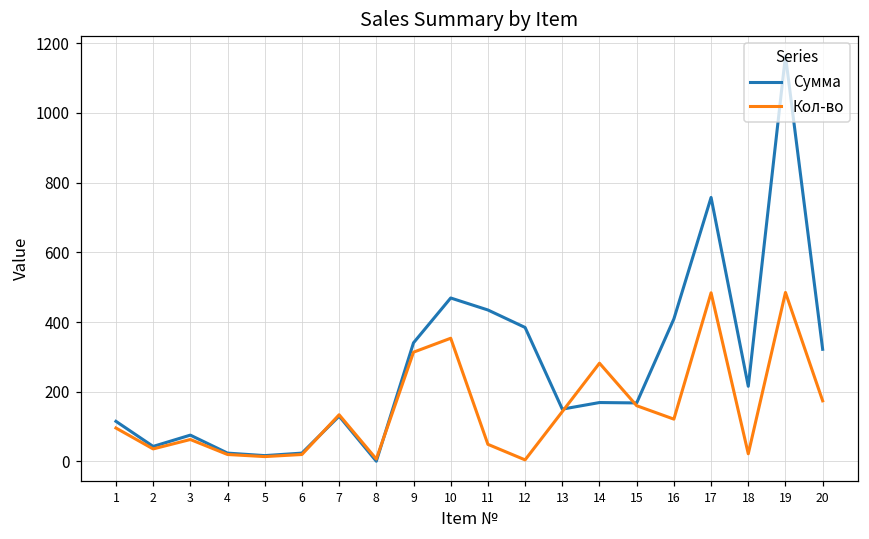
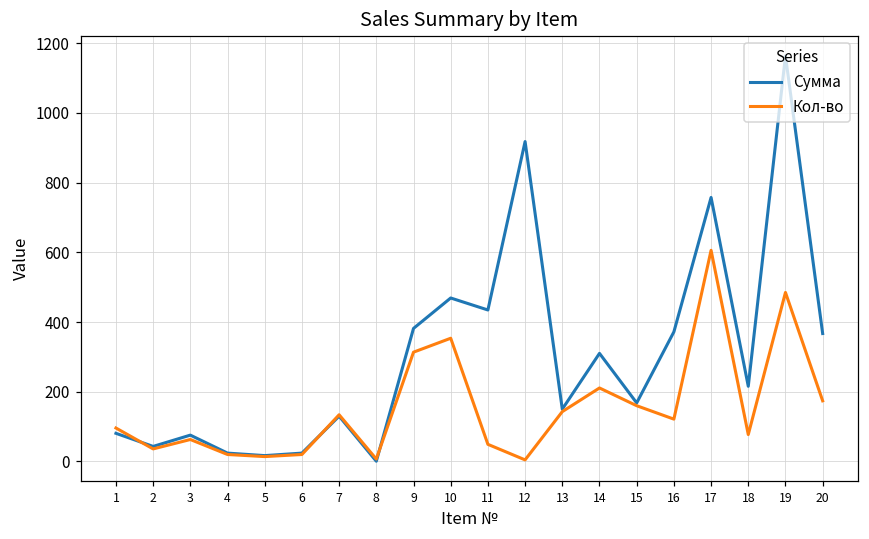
  {
    "Сумма": {
-     "1": 120,
+     "1": 80,
      "3": 80,
-     "9": 340,
+     "9": 380,
      "10": 470,
      "11": 430,
-     "12": 380,
-     "14": 170,
-     "16": 410,
+     "12": 920,
+     "14": 310,
+     "16": 370,
      "17": 760,
      "18": 220,
-     "20": 320
+     "20": 370
    },
    "Кол-во": {
      "1": 100,
      "3": 60,
      "9": 310,
      "10": 350,
      "11": 50,
      "12": 0,
-     "14": 280,
+     "14": 210,
      "16": 120,
-     "17": 480,
-     "18": 20,
+     "17": 610,
+     "18": 80,
      "19": 490,
      "20": 170
    }
  }
